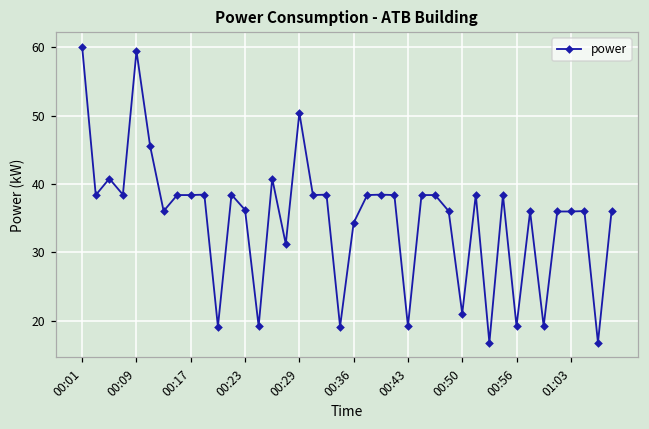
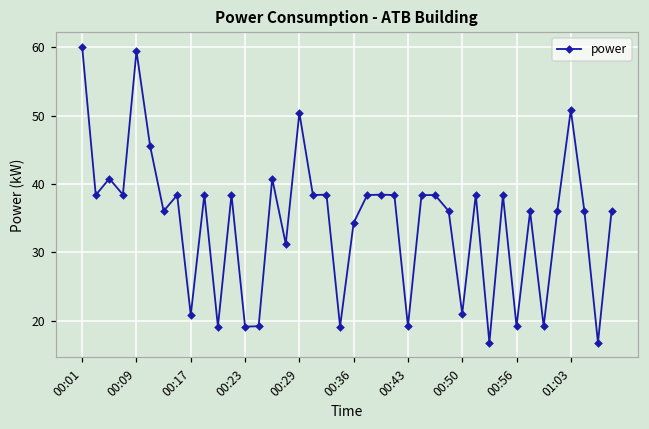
  {
    "00:01": 60,
    "00:09": 59,
-   "00:17": 38,
-   "00:23": 36,
+   "00:17": 21,
+   "00:23": 19,
    "00:29": 50,
    "00:36": 34,
    "00:43": 19,
    "00:50": 21,
    "00:56": 19,
-   "01:03": 36
+   "01:03": 51
  }
